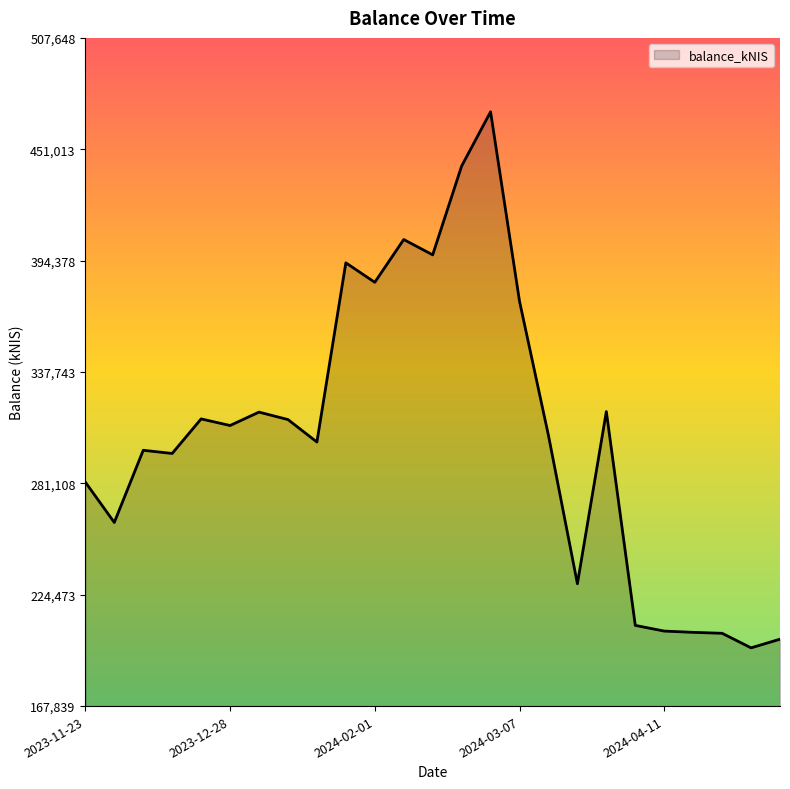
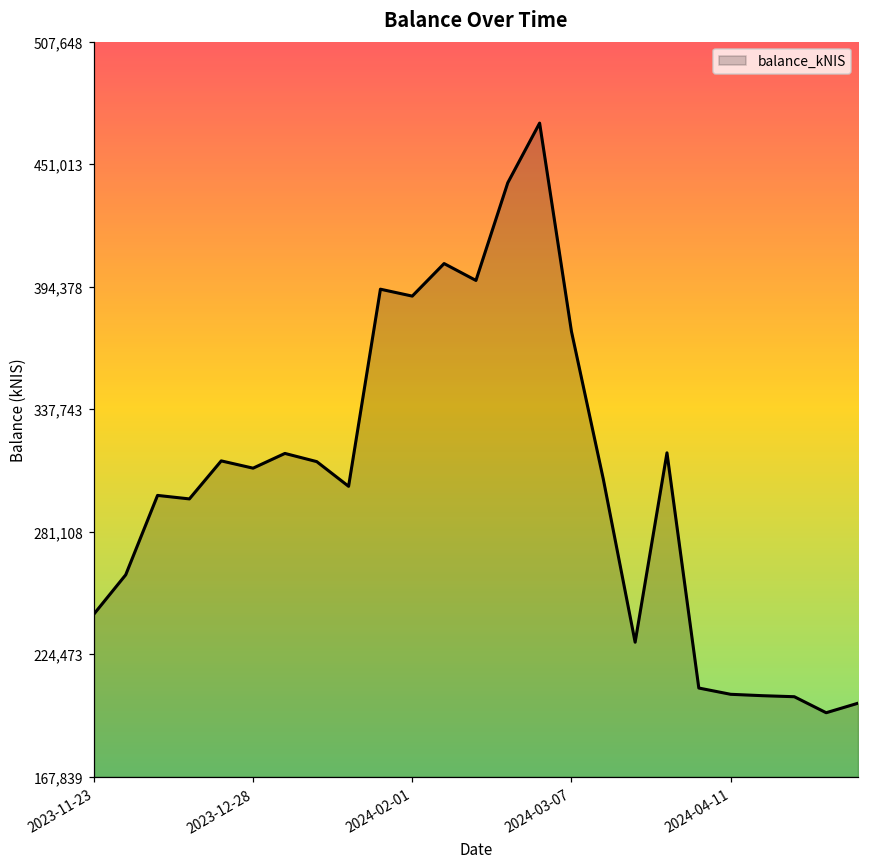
  {
-   "2023-11-23": "282,000",
+   "2023-11-23": "243,000",
    "2023-12-28": "311,000",
-   "2024-02-01": "383,000",
+   "2024-02-01": "390,000",
    "2024-03-07": "374,000",
    "2024-04-11": "206,000"
  }
